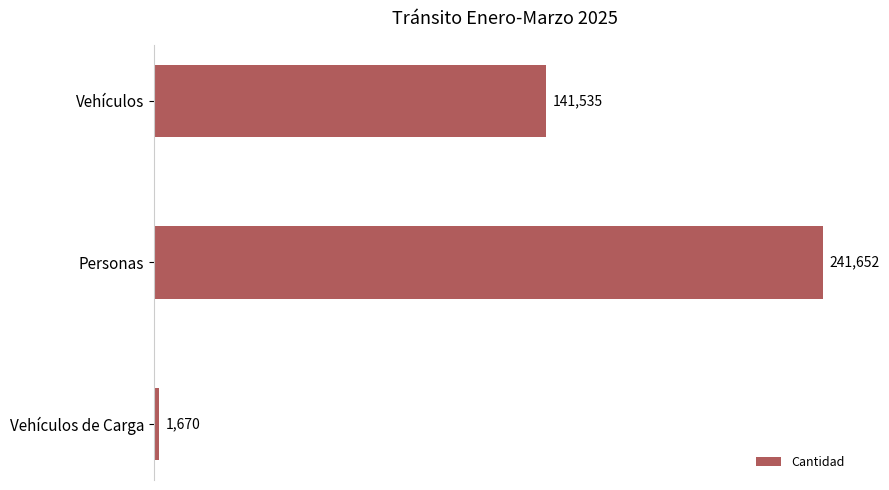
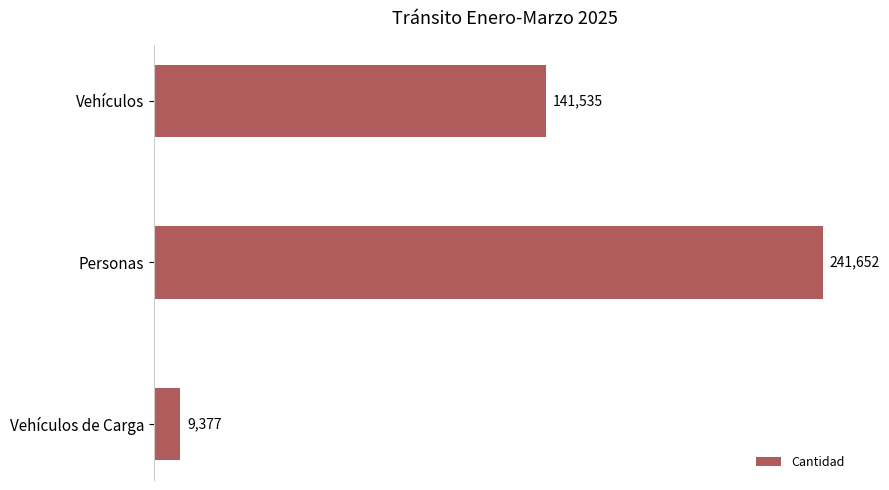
  {
    "Vehículos": "141,535",
    "Personas": "241,652",
-   "Vehículos de Carga": "1,670"
+   "Vehículos de Carga": "9,377"
  }
